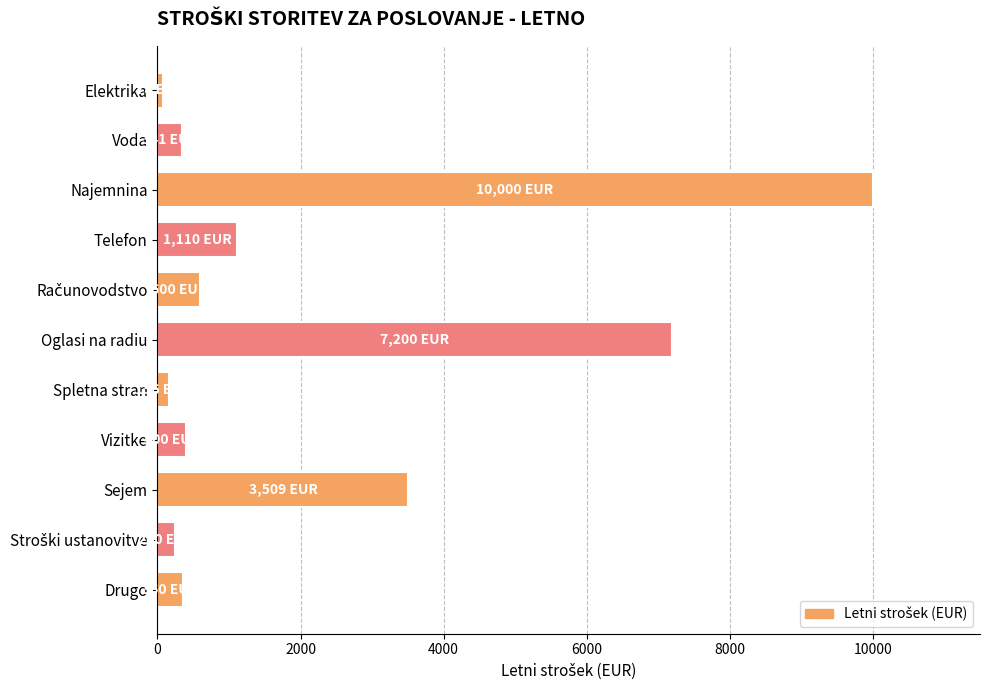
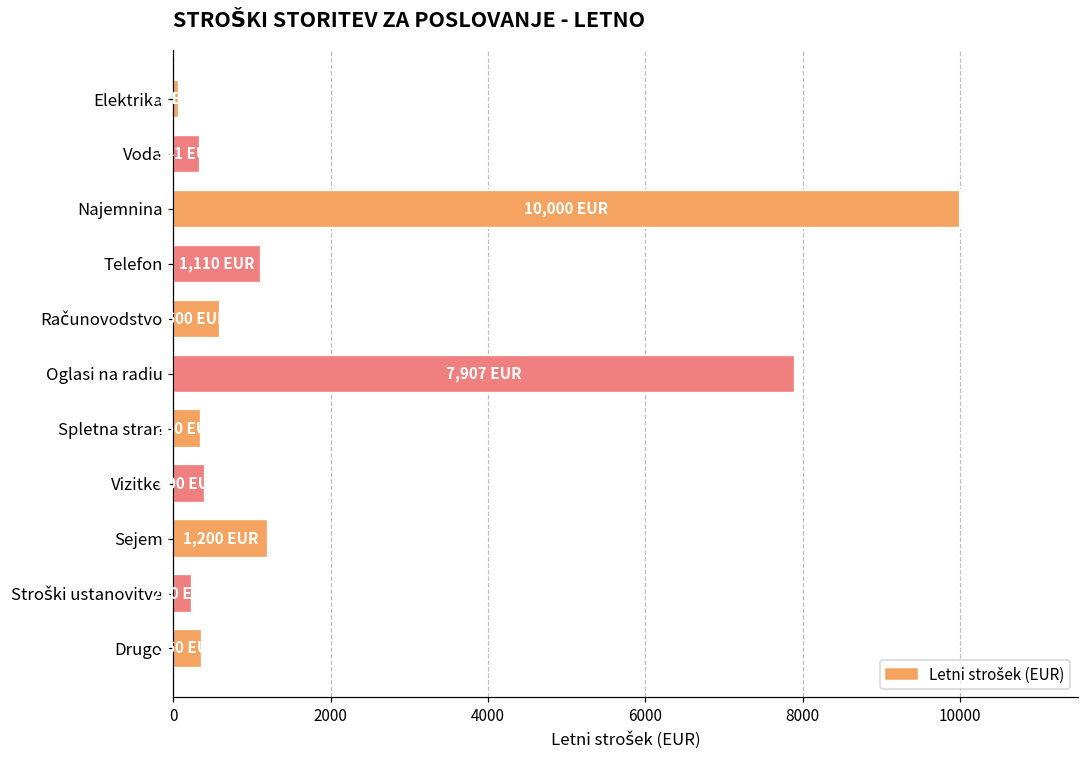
  {
    "Najemnina": "10,000",
    "Telefon": "1,110",
    "Računovodstvo": "600",
-   "Oglasi na radiu": "7,200",
-   "Spletna stran": "200",
-   "Sejem": "3,509"
+   "Oglasi na radiu": "7,907",
+   "Spletna stran": "400",
+   "Sejem": "1,200"
  }
